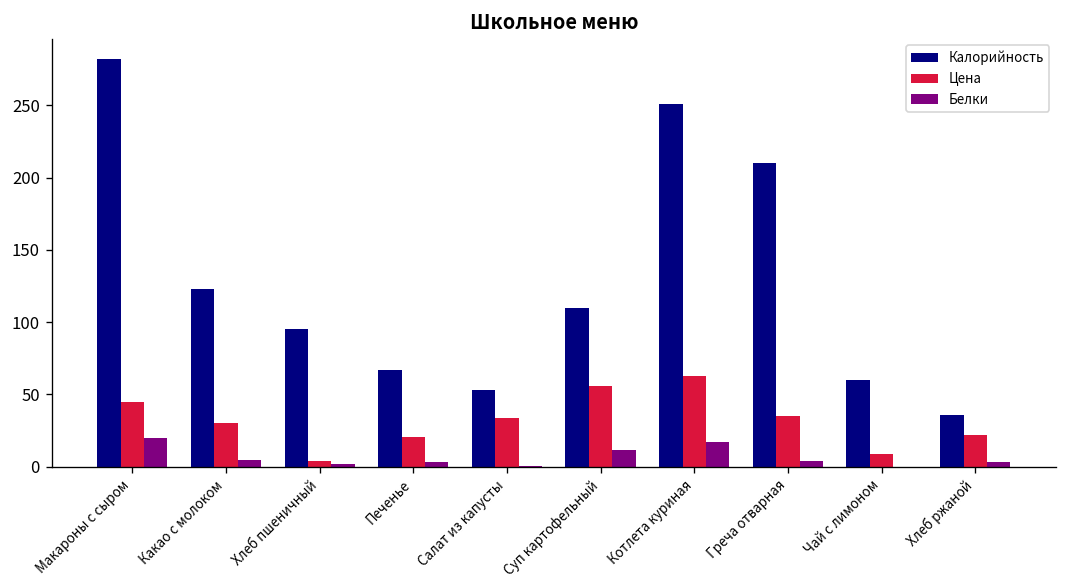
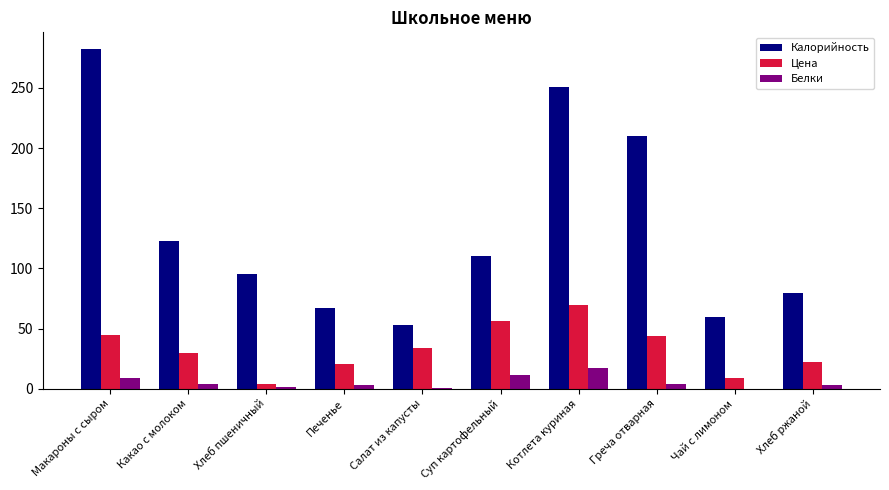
  {
    "Калорийность": {
      "Макароны с сыром": 282,
      "Какао с молоком": 123,
      "Хлеб пшеничный": 95,
      "Печенье": 67,
      "Салат из капусты": 53,
      "Суп картофельный": 110,
      "Котлета куриная": 251,
      "Греча отварная": 210,
      "Чай с лимоном": 60,
-     "Хлеб ржаной": 36
+     "Хлеб ржаной": 80
    },
    "Цена": {
      "Макароны с сыром": 45,
      "Какао с молоком": 30,
      "Хлеб пшеничный": 4,
      "Печенье": 20,
      "Салат из капусты": 34,
      "Суп картофельный": 56,
-     "Котлета куриная": 63,
-     "Греча отварная": 35,
+     "Котлета куриная": 70,
+     "Греча отварная": 44,
      "Чай с лимоном": 9,
      "Хлеб ржаной": 22
    },
    "Белки": {
-     "Макароны с сыром": 20,
+     "Макароны с сыром": 9,
      "Какао с молоком": 4,
      "Печенье": 3,
      "Суп картофельный": 12,
      "Котлета куриная": 17,
      "Греча отварная": 4,
      "Чай с лимоном": 0,
      "Хлеб ржаной": 3
    }
  }
